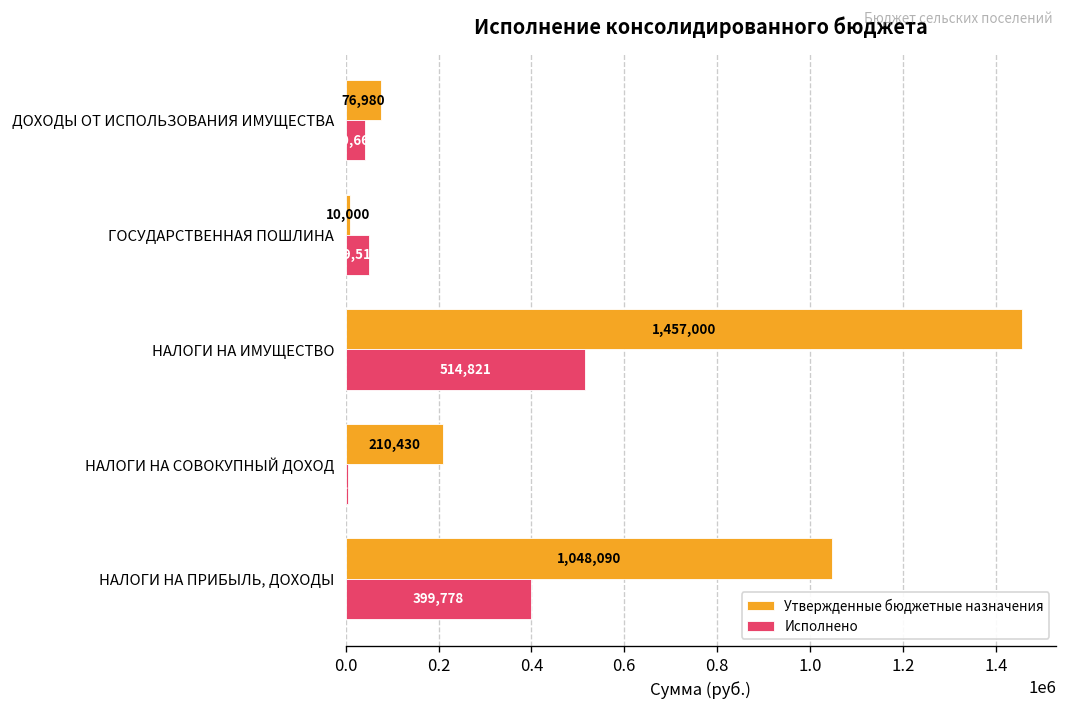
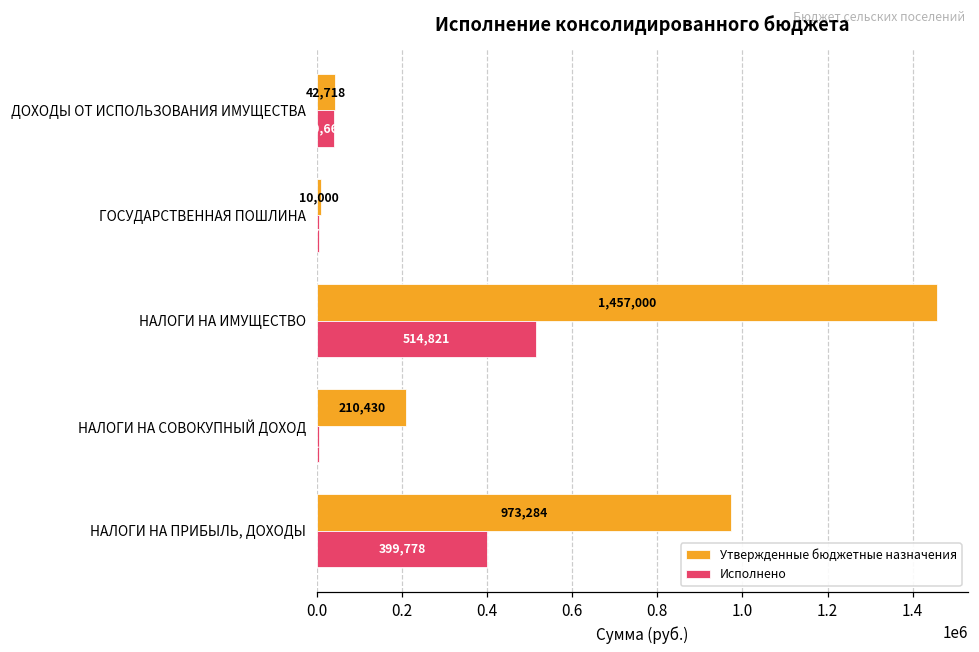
  {
    "Утвержденные бюджетные назначения": {
-     "ДОХОДЫ ОТ ИСПОЛЬЗОВАНИЯ ИМУЩЕСТВА": "76,980",
+     "ДОХОДЫ ОТ ИСПОЛЬЗОВАНИЯ ИМУЩЕСТВА": "42,718",
      "ГОСУДАРСТВЕННАЯ ПОШЛИНА": "10,000",
      "НАЛОГИ НА ИМУЩЕСТВО": "1,457,000",
      "НАЛОГИ НА СОВОКУПНЫЙ ДОХОД": "210,430",
-     "НАЛОГИ НА ПРИБЫЛЬ, ДОХОДЫ": "1,048,090"
+     "НАЛОГИ НА ПРИБЫЛЬ, ДОХОДЫ": "973,284"
    },
    "Исполнено": {
      "ДОХОДЫ ОТ ИСПОЛЬЗОВАНИЯ ИМУЩЕСТВА": "40000",
-     "ГОСУДАРСТВЕННАЯ ПОШЛИНА": "50000"
+     "ГОСУДАРСТВЕННАЯ ПОШЛИНА": "0"
    }
  }
